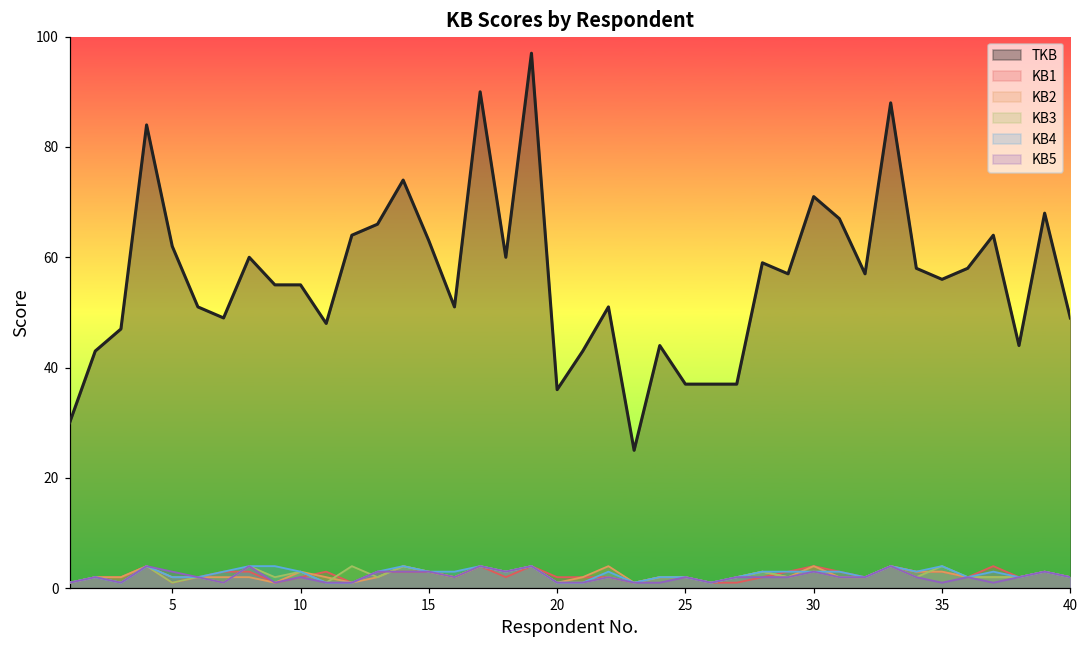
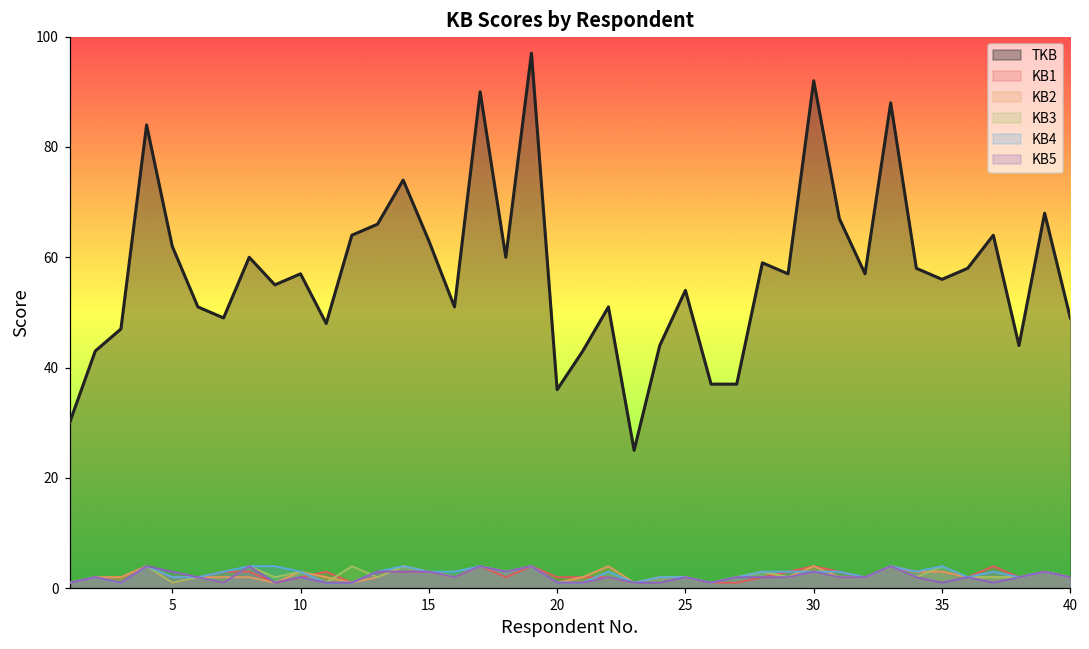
  {
    "TKB": {
      "5": 62,
-     "10": 55,
+     "10": 57,
      "15": 63,
      "20": 36,
-     "25": 37,
-     "30": 71,
+     "25": 54,
+     "30": 92,
      "35": 56,
      "40": 49
    }
  }
